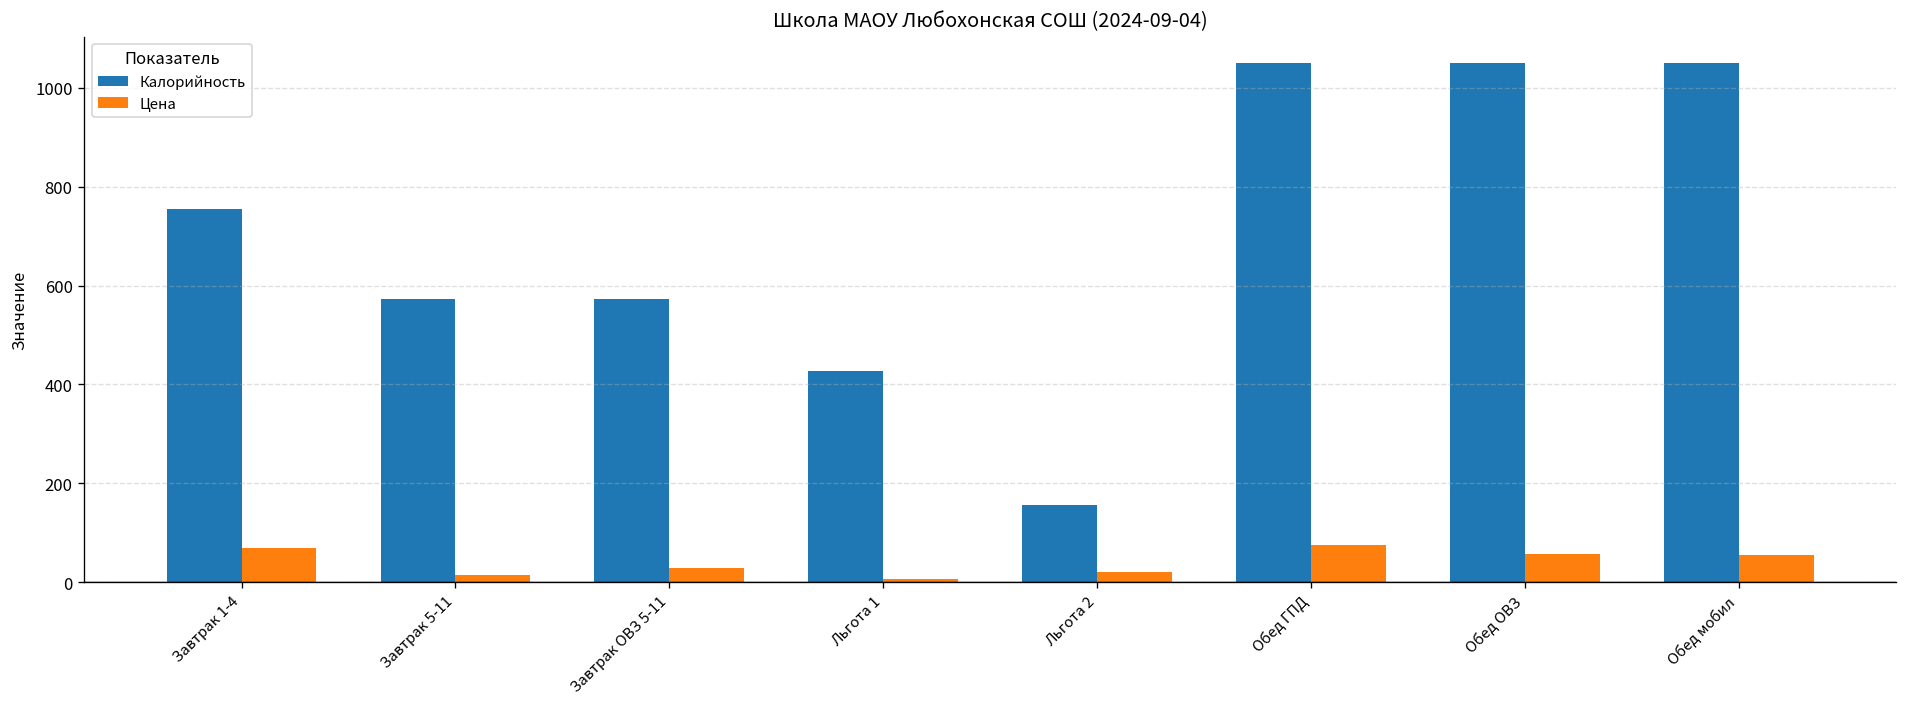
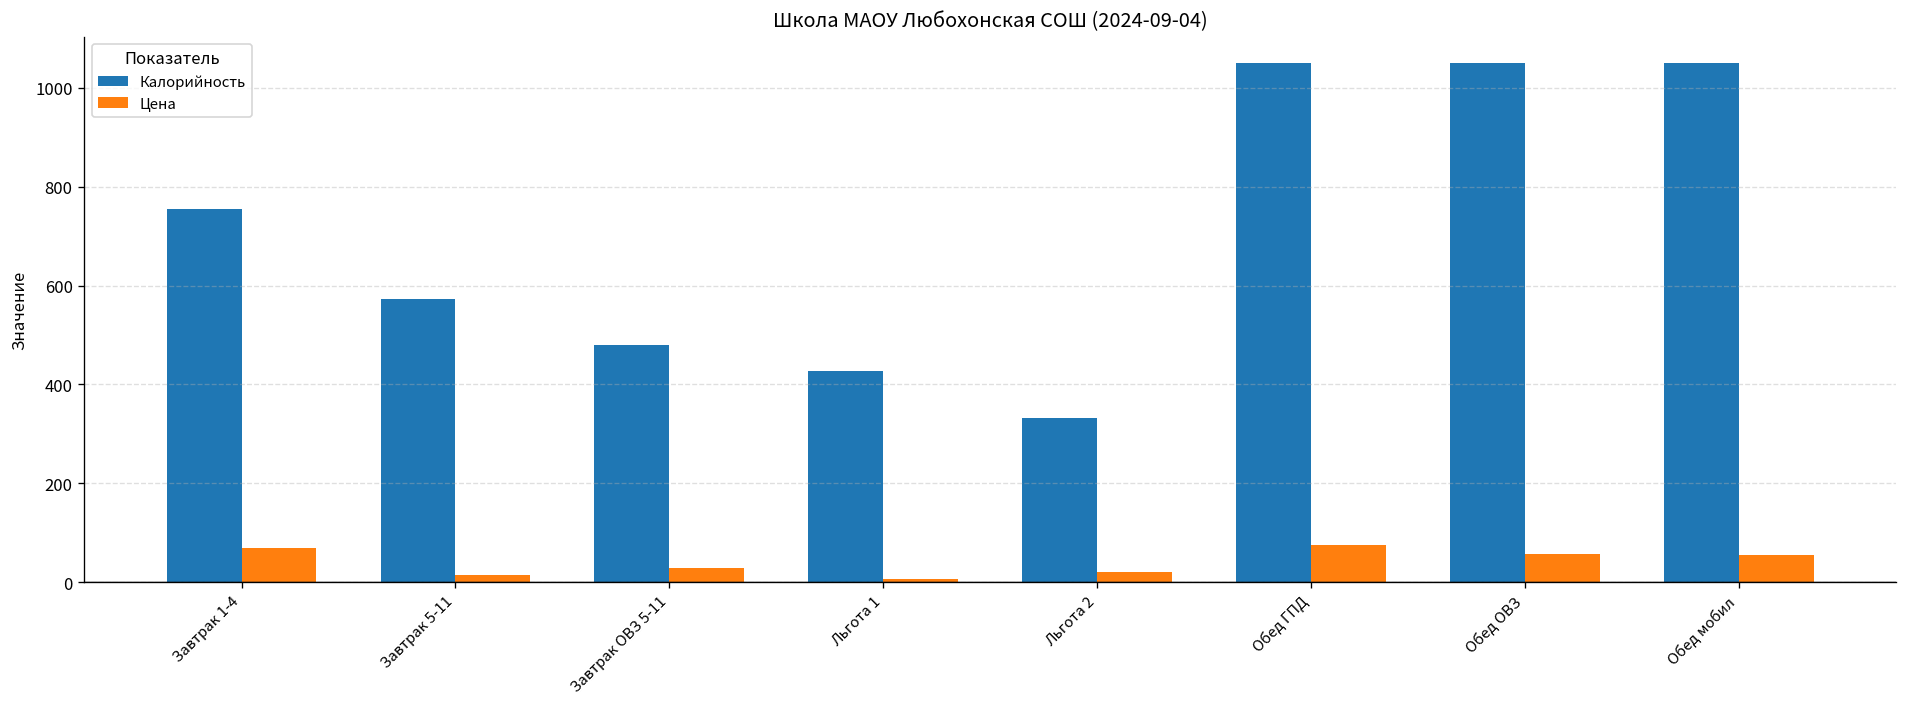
  {
    "Калорийность": {
      "Завтрак 1-4": 760,
      "Завтрак 5-11": 570,
-     "Завтрак ОВЗ 5-11": 570,
+     "Завтрак ОВЗ 5-11": 480,
      "Льгота 1": 430,
-     "Льгота 2": 160,
+     "Льгота 2": 330,
      "Обед ГПД": 1050,
      "Обед ОВЗ": 1050,
      "Обед мобил": 1050
    },
    "Цена": {
      "Завтрак 1-4": 70,
      "Завтрак 5-11": 20,
      "Завтрак ОВЗ 5-11": 30,
      "Льгота 1": 10,
      "Льгота 2": 20,
      "Обед ГПД": 80,
      "Обед ОВЗ": 60,
      "Обед мобил": 50
    }
  }
